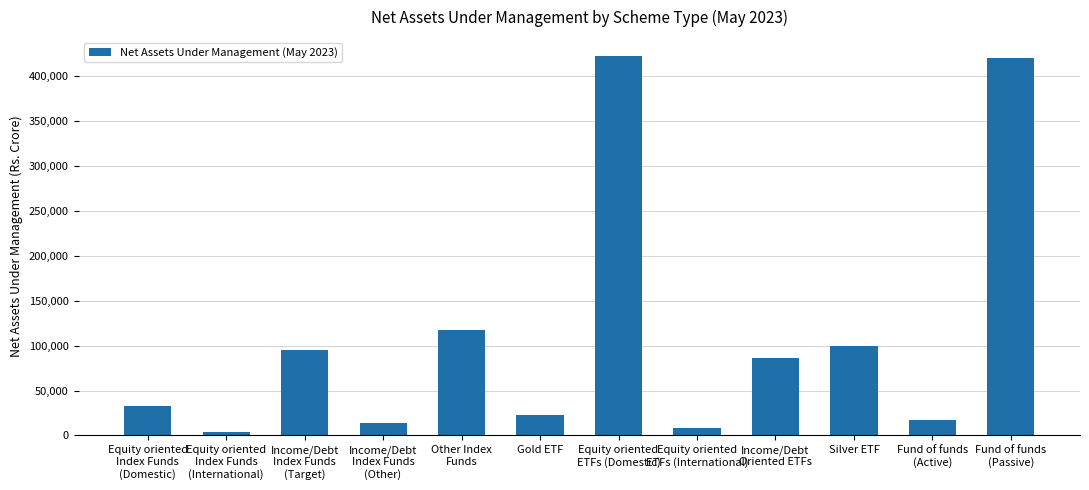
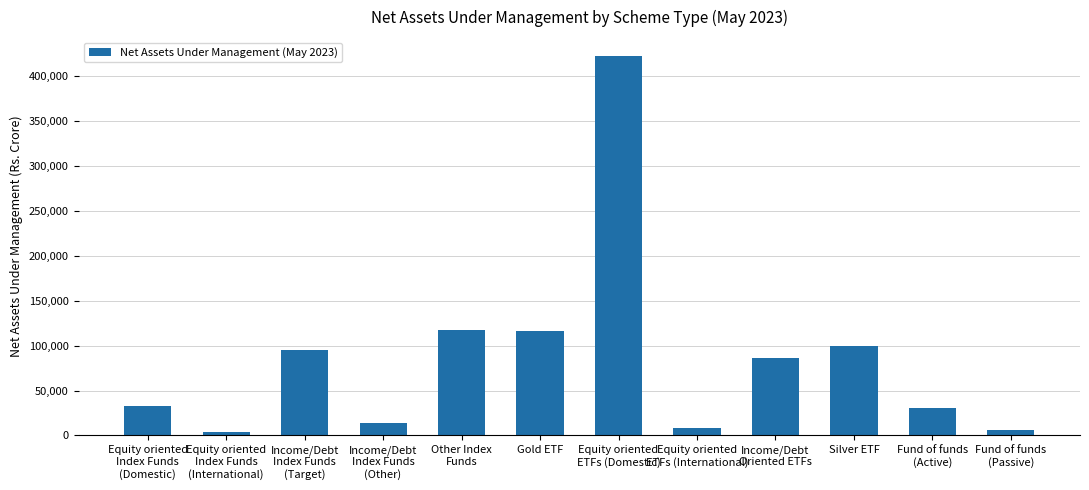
  {
    "Equity oriented Index Funds (Domestic)": "30,000",
    "Equity oriented Index Funds (International)": "0",
    "Income/Debt Index Funds (Target)": "100,000",
    "Income/Debt Index Funds (Other)": "10,000",
    "Other Index Funds": "120,000",
-   "Gold ETF": "20,000",
+   "Gold ETF": "120,000",
    "Equity oriented ETFs (International)": "10,000",
    "Income/Debt Oriented ETFs": "90,000",
    "Silver ETF": "100,000",
-   "Fund of funds (Active)": "20,000",
-   "Fund of funds (Passive)": "420,000"
+   "Fund of funds (Active)": "30,000",
+   "Fund of funds (Passive)": "10,000"
  }
